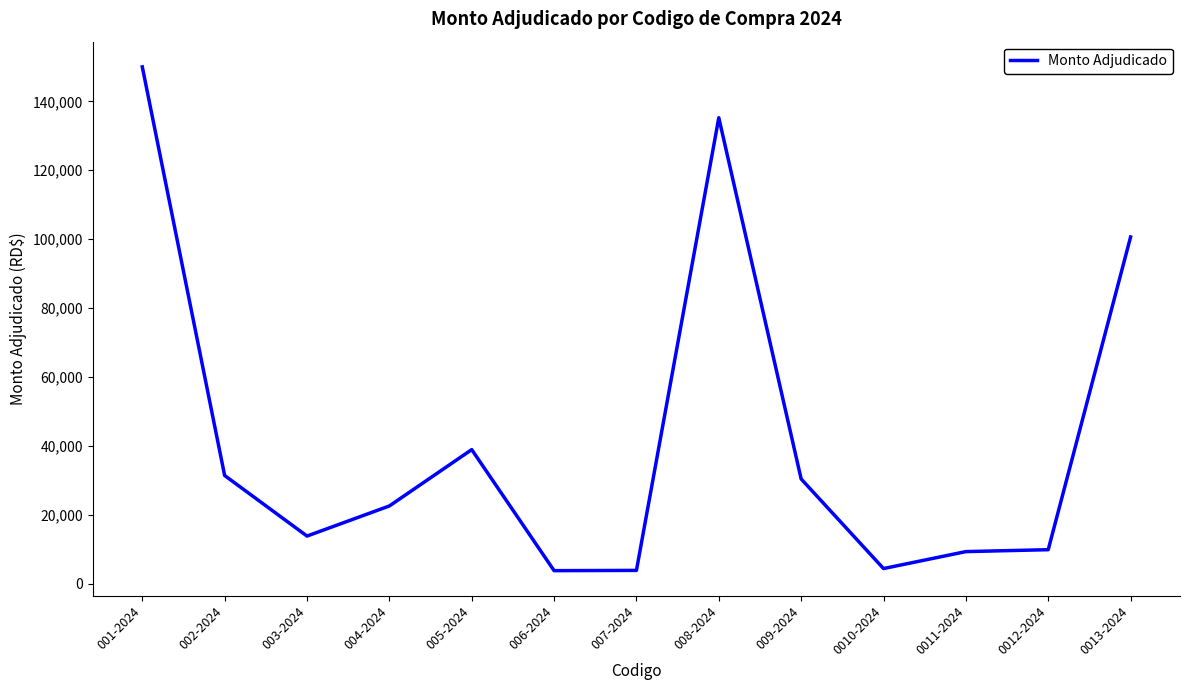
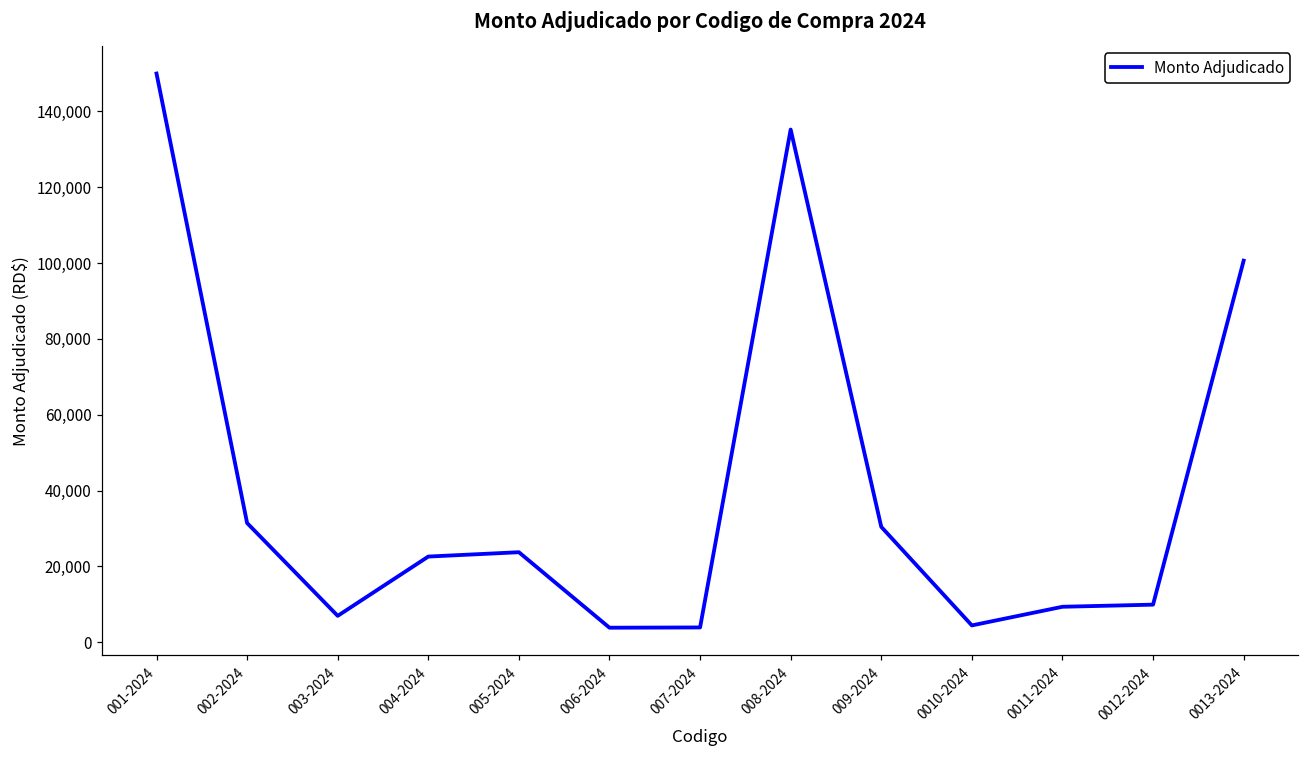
  {
    "001-2024": "150,000",
    "002-2024": "31,000",
-   "003-2024": "14,000",
+   "003-2024": "7,000",
    "004-2024": "23,000",
-   "005-2024": "39,000",
+   "005-2024": "24,000",
    "006-2024": "4,000",
    "007-2024": "4,000",
    "008-2024": "135,000",
    "009-2024": "30,000",
    "0010-2024": "4,000",
    "0011-2024": "9,000",
    "0012-2024": "10,000",
    "0013-2024": "101,000"
  }
